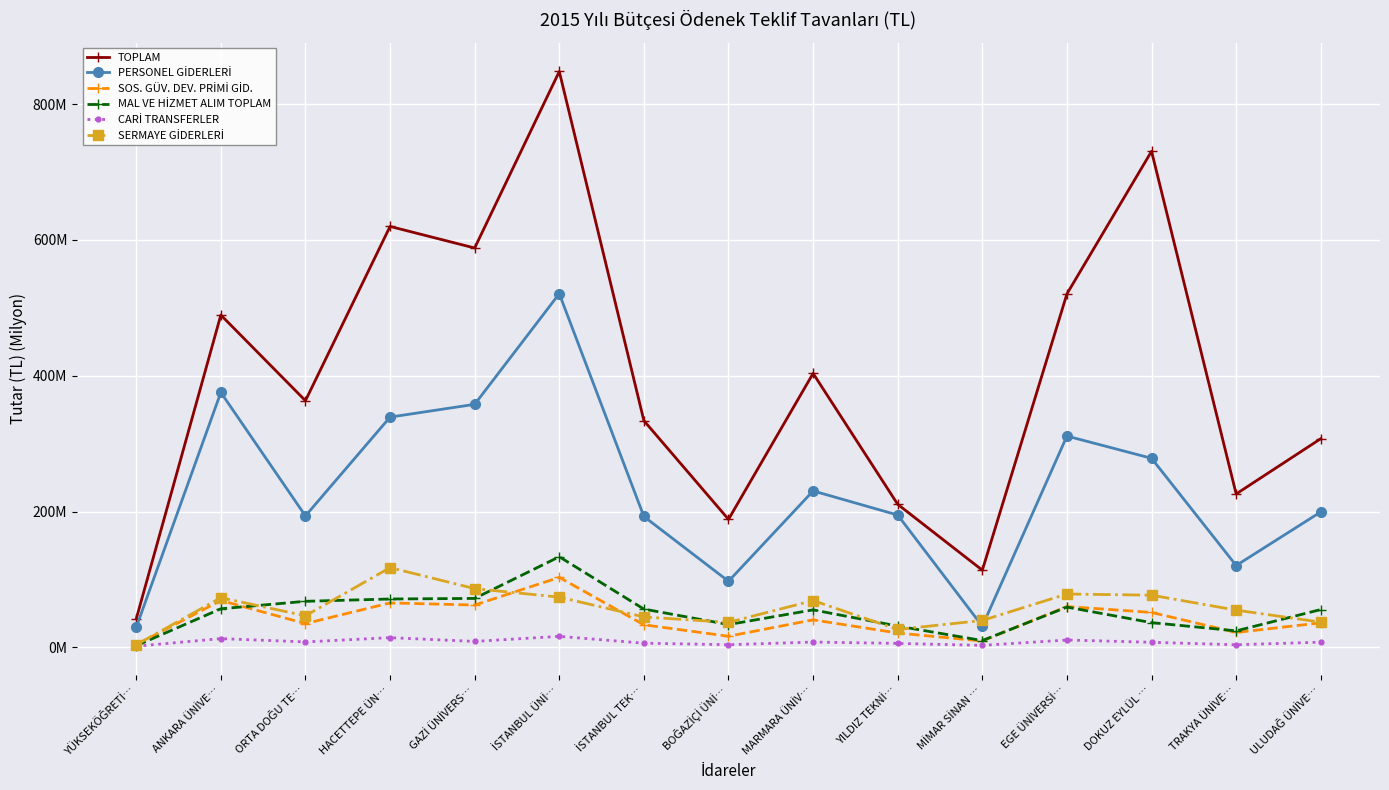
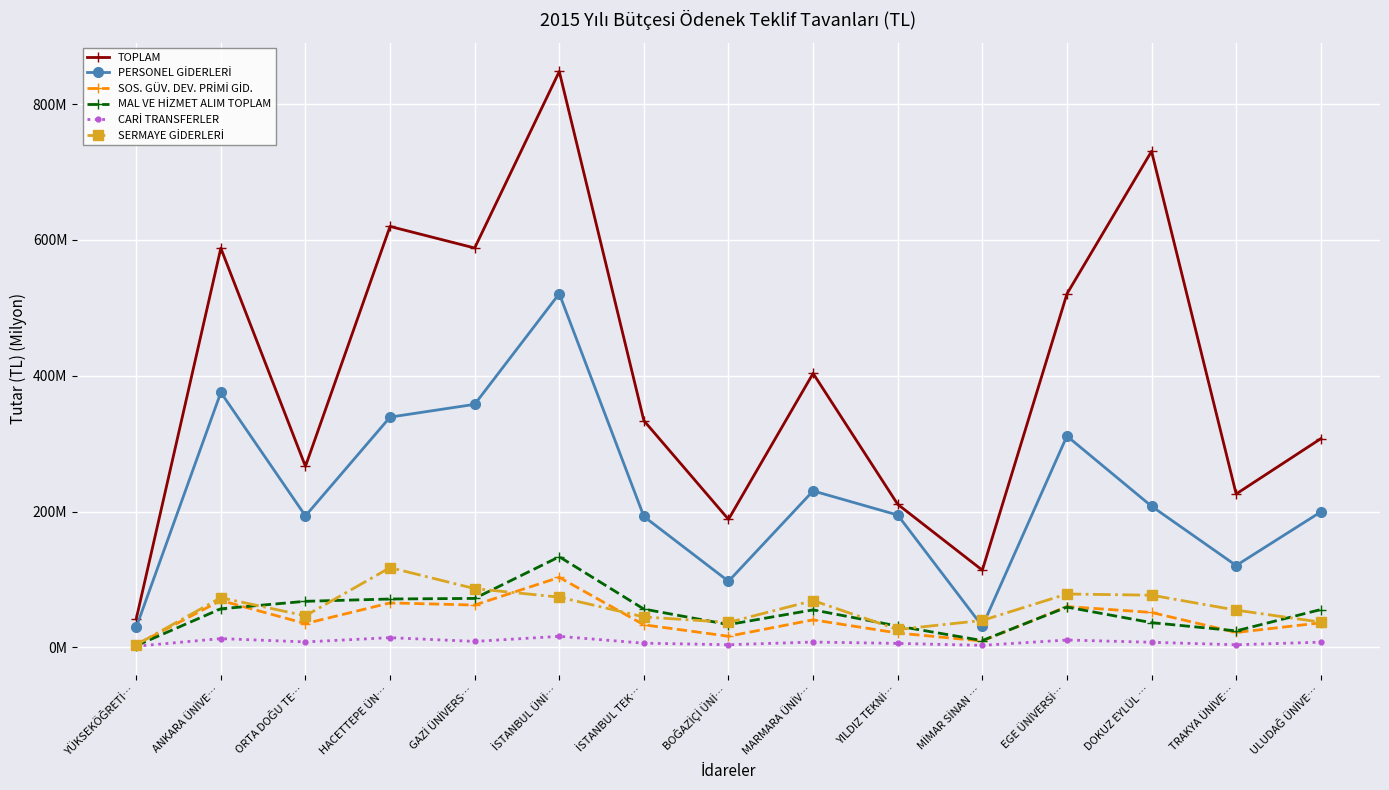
  {
    "TOPLAM": {
      "YÜKSEKÖĞRETİ…": 40000000,
-     "ANKARA ÜNİVE…": 490000000,
-     "ORTA DOĞU TE…": 360000000,
+     "ANKARA ÜNİVE…": 590000000,
+     "ORTA DOĞU TE…": 270000000,
      "HACETTEPE ÜN…": 620000000,
      "GAZİ ÜNİVERS…": 590000000,
      "İSTANBUL ÜNİ…": 850000000,
      "İSTANBUL TEK…": 330000000,
      "BOĞAZİÇİ ÜNİ…": 190000000,
      "MARMARA ÜNİV…": 400000000,
      "YILDIZ TEKNİ…": 210000000,
      "MİMAR SİNAN …": 110000000,
      "EGE ÜNİVERSİ…": 520000000,
      "DOKUZ EYLÜL …": 730000000,
      "TRAKYA ÜNİVE…": 230000000,
      "ULUDAĞ ÜNİVE…": 310000000
    },
    "PERSONEL GİDERLERİ": {
      "YÜKSEKÖĞRETİ…": 30000000,
      "ANKARA ÜNİVE…": 380000000,
      "ORTA DOĞU TE…": 190000000,
      "HACETTEPE ÜN…": 340000000,
      "GAZİ ÜNİVERS…": 360000000,
      "İSTANBUL ÜNİ…": 520000000,
      "İSTANBUL TEK…": 190000000,
      "BOĞAZİÇİ ÜNİ…": 100000000,
      "MARMARA ÜNİV…": 230000000,
      "YILDIZ TEKNİ…": 190000000,
      "MİMAR SİNAN …": 30000000,
      "EGE ÜNİVERSİ…": 310000000,
-     "DOKUZ EYLÜL …": 280000000,
+     "DOKUZ EYLÜL …": 210000000,
      "TRAKYA ÜNİVE…": 120000000,
      "ULUDAĞ ÜNİVE…": 200000000
    },
    "MAL VE HİZMET ALIM TOPLAM": {
      "ANKARA ÜNİVE…": 60000000,
      "ORTA DOĞU TE…": 70000000,
      "HACETTEPE ÜN…": 70000000,
      "GAZİ ÜNİVERS…": 70000000,
      "İSTANBUL ÜNİ…": 130000000,
      "İSTANBUL TEK…": 60000000,
      "MARMARA ÜNİV…": 60000000,
      "YILDIZ TEKNİ…": 30000000,
      "DOKUZ EYLÜL …": 40000000,
      "ULUDAĞ ÜNİVE…": 60000000
    },
    "CARİ TRANSFERLER": {
      "ANKARA ÜNİVE…": 10000000,
      "ORTA DOĞU TE…": 10000000,
      "HACETTEPE ÜN…": 10000000,
      "GAZİ ÜNİVERS…": 10000000,
      "İSTANBUL ÜNİ…": 20000000,
      "İSTANBUL TEK…": 10000000,
      "BOĞAZİÇİ ÜNİ…": 0,
      "MARMARA ÜNİV…": 10000000,
      "YILDIZ TEKNİ…": 10000000,
      "MİMAR SİNAN …": 0,
      "EGE ÜNİVERSİ…": 10000000,
      "DOKUZ EYLÜL …": 10000000,
      "TRAKYA ÜNİVE…": 0,
      "ULUDAĞ ÜNİVE…": 10000000
    }
  }
